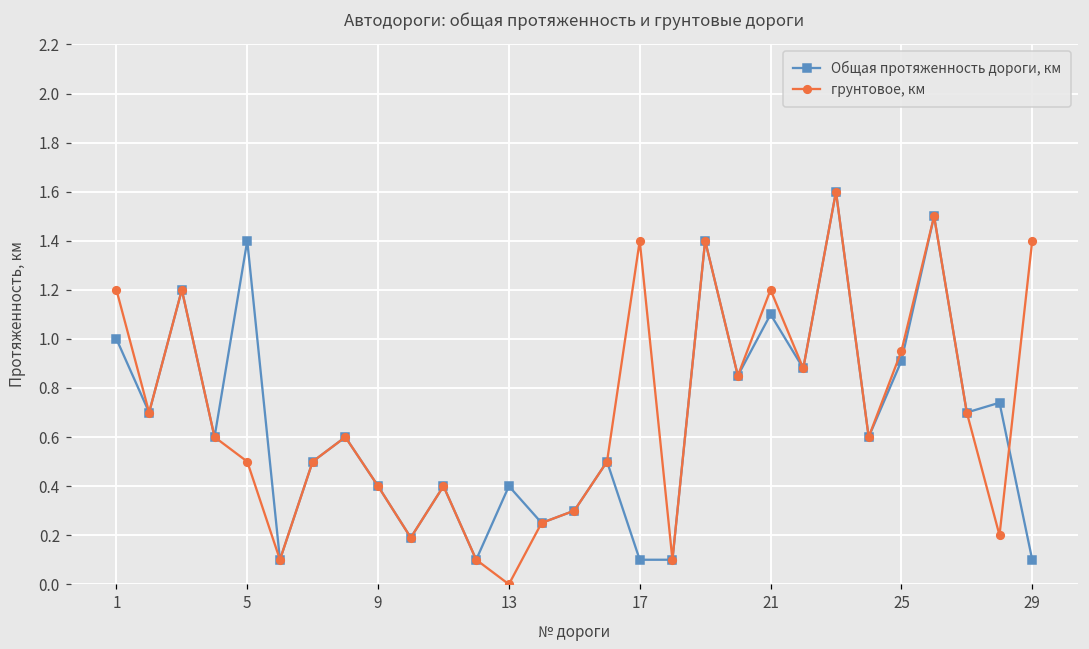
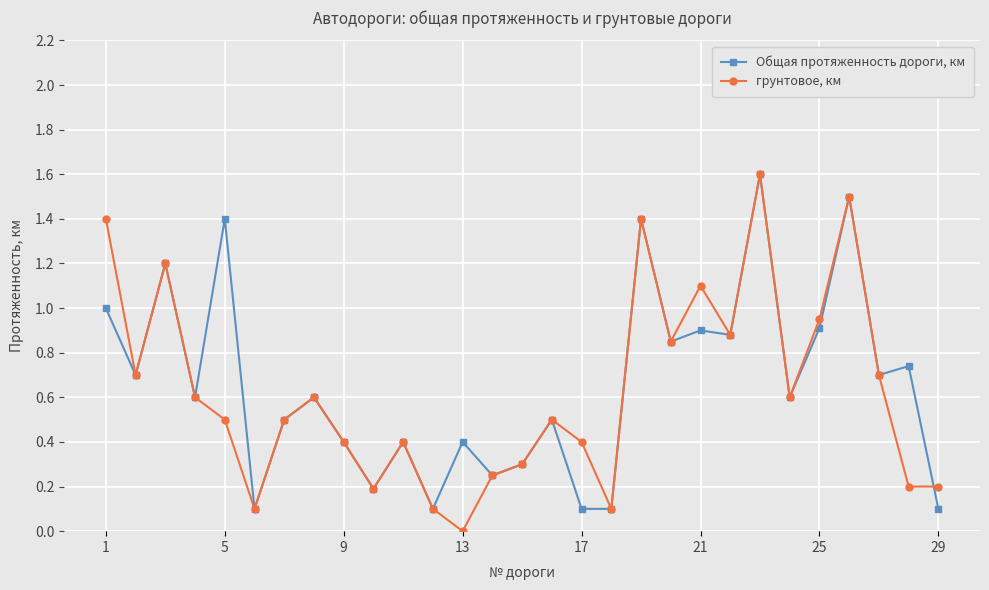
  {
    "Общая протяженность дороги, км": {
      "1": 1.0,
      "5": 1.4,
      "13": 0.4,
      "17": 0.1,
-     "21": 1.1,
+     "21": 0.9,
      "25": 0.9,
      "29": 0.1
    },
    "грунтовое, км": {
-     "1": 1.2,
+     "1": 1.4,
      "5": 0.5,
      "13": 0.0,
-     "17": 1.4,
-     "21": 1.2,
+     "17": 0.4,
+     "21": 1.1,
      "25": 0.95,
-     "29": 1.4
+     "29": 0.2
    }
  }
